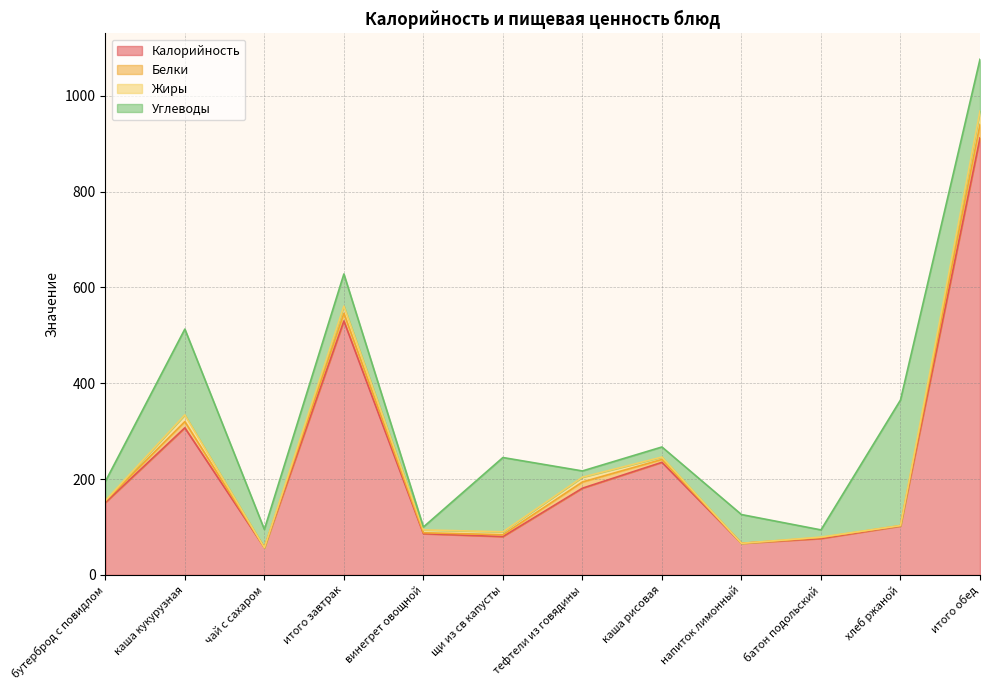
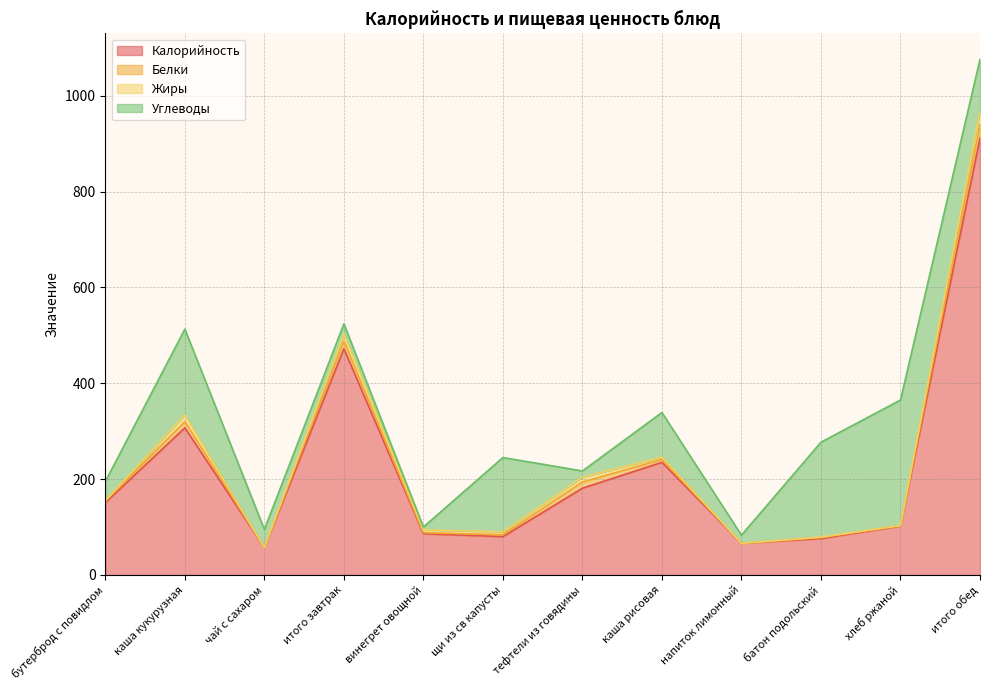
  {
    "Калорийность": {
      "каша кукурузная": 310,
-     "итого завтрак": 530,
+     "итого завтрак": 470,
      "тефтели из говядины": 180,
      "каша рисовая": 240,
      "итого обед": 910
    },
    "Углеводы": {
      "бутерброд с повидлом": 40,
      "каша кукурузная": 180,
      "чай с сахаром": 40,
-     "итого завтрак": 70,
+     "итого завтрак": 20,
      "винегрет овощной": 10,
      "щи из св капусты": 160,
      "тефтели из говядины": 10,
-     "каша рисовая": 20,
-     "напиток лимонный": 60,
-     "батон подольский": 20,
+     "каша рисовая": 90,
+     "напиток лимонный": 20,
+     "батон подольский": 200,
      "хлеб ржаной": 260,
      "итого обед": 110
    }
  }
